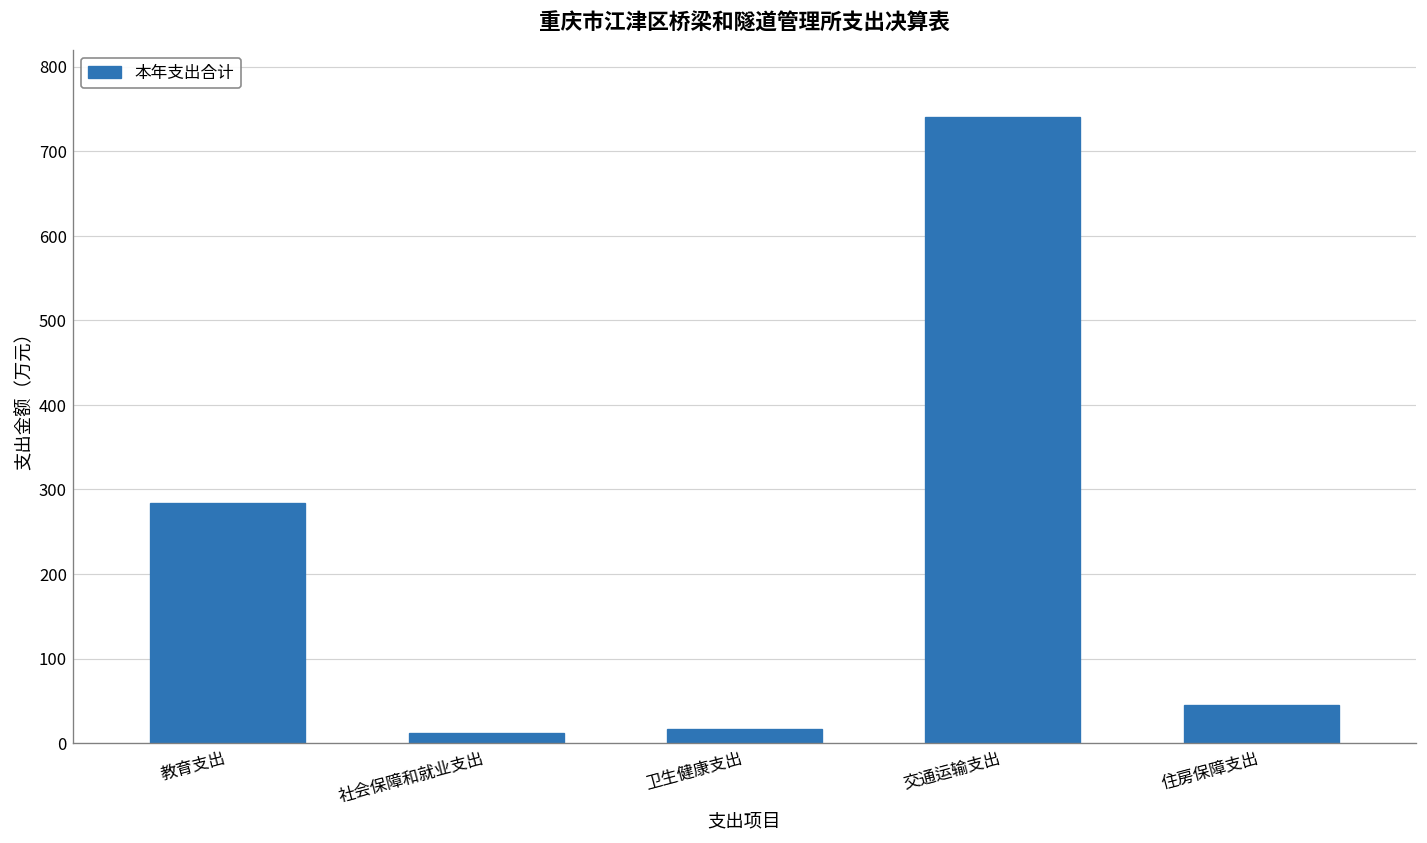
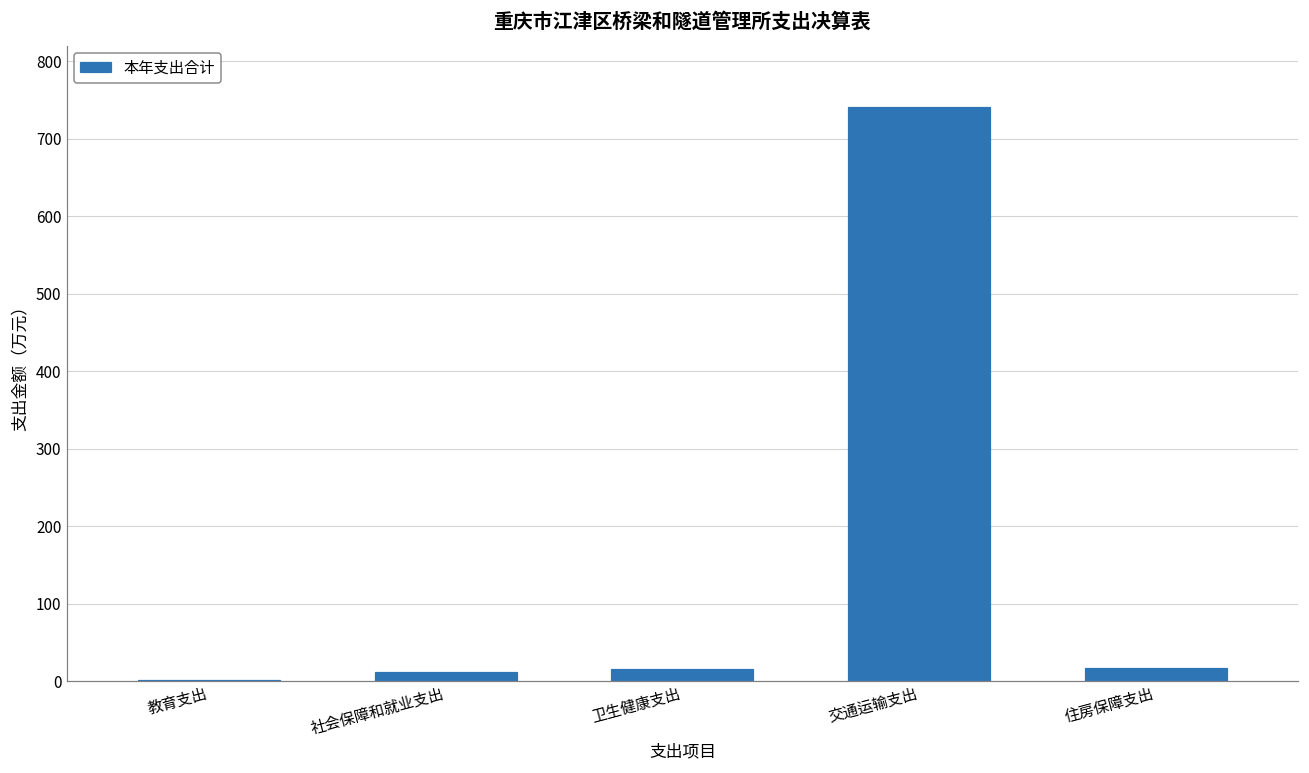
  {
-   "教育支出": 280,
+   "教育支出": 0,
    "社会保障和就业支出": 10,
    "卫生健康支出": 20,
    "交通运输支出": 740,
-   "住房保障支出": 50
+   "住房保障支出": 20
  }
